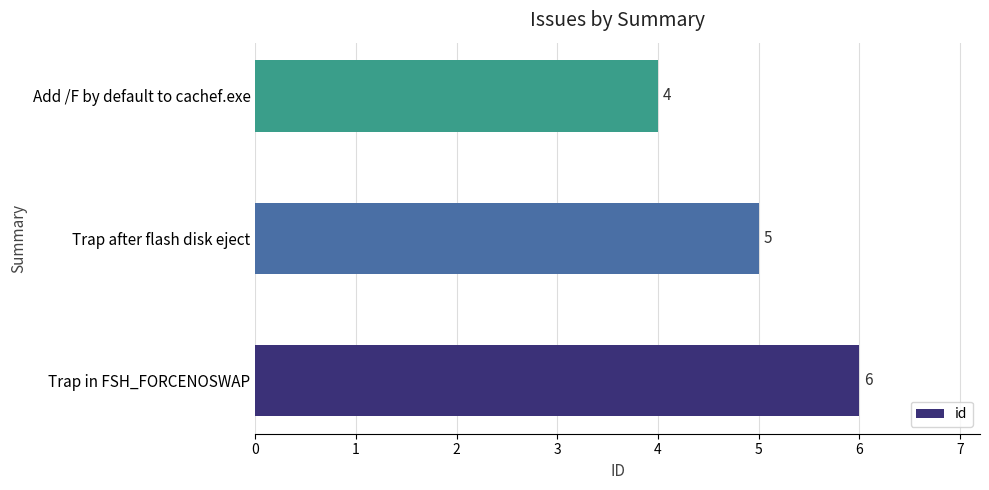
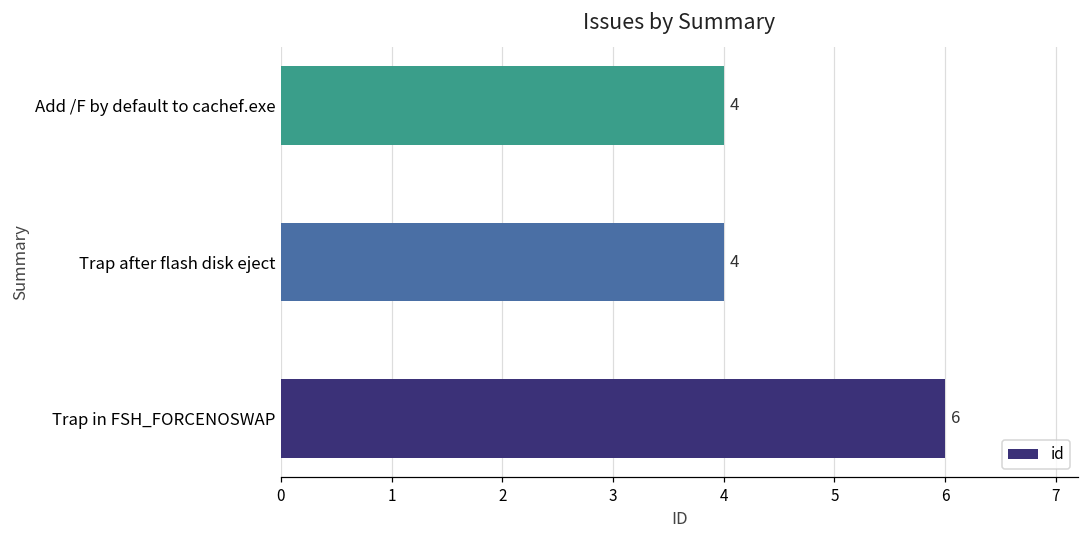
  {
    "Add /F by default to cachef.exe": 4,
-   "Trap after flash disk eject": 5,
+   "Trap after flash disk eject": 4,
    "Trap in FSH_FORCENOSWAP": 6
  }
